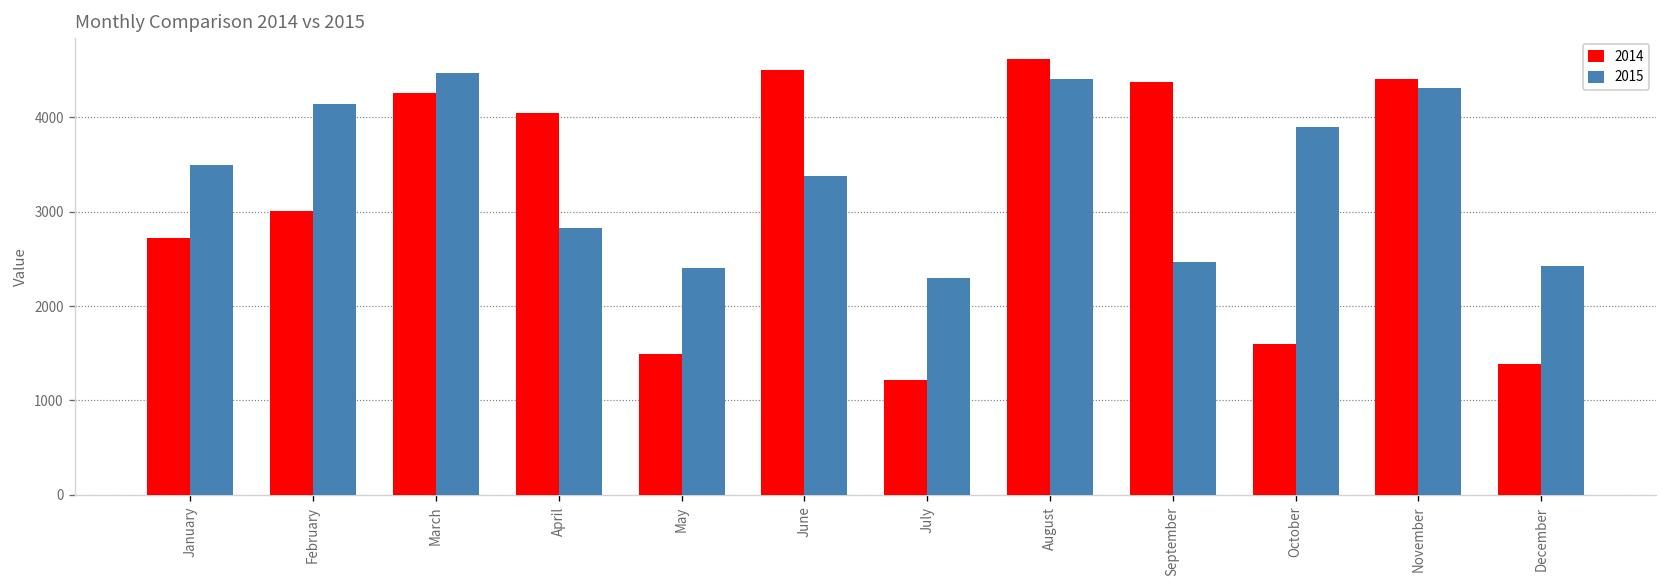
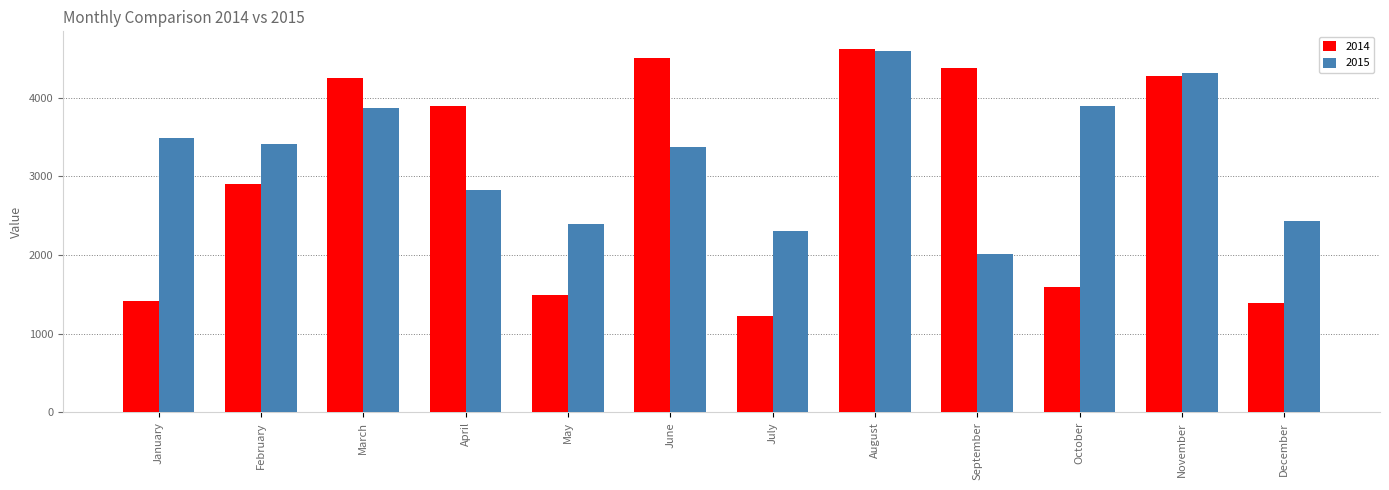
  {
    "2014": {
-     "January": 2700,
-     "February": 3000,
+     "January": 1400,
+     "February": 2900,
      "March": 4300,
-     "April": 4000,
+     "April": 3900,
      "May": 1500,
      "June": 4500,
      "July": 1200,
      "August": 4600,
      "September": 4400,
      "October": 1600,
-     "November": 4400,
+     "November": 4300,
      "December": 1400
    },
    "2015": {
      "January": 3500,
-     "February": 4100,
-     "March": 4500,
+     "February": 3400,
+     "March": 3900,
      "April": 2800,
      "May": 2400,
      "June": 3400,
      "July": 2300,
-     "August": 4400,
-     "September": 2500,
+     "August": 4600,
+     "September": 2000,
      "October": 3900,
      "November": 4300,
      "December": 2400
    }
  }
